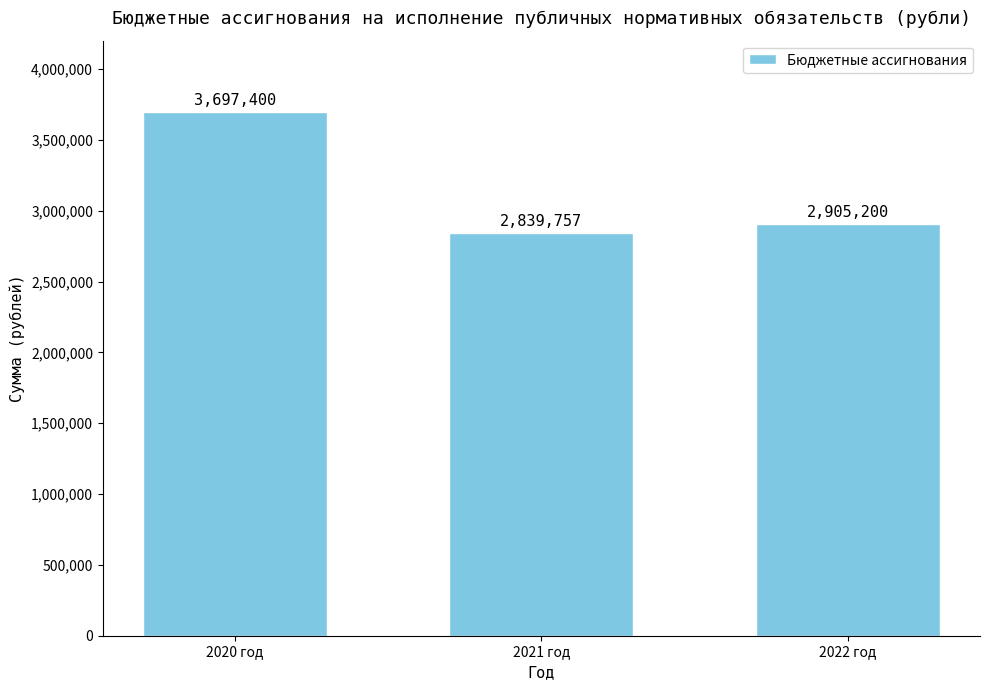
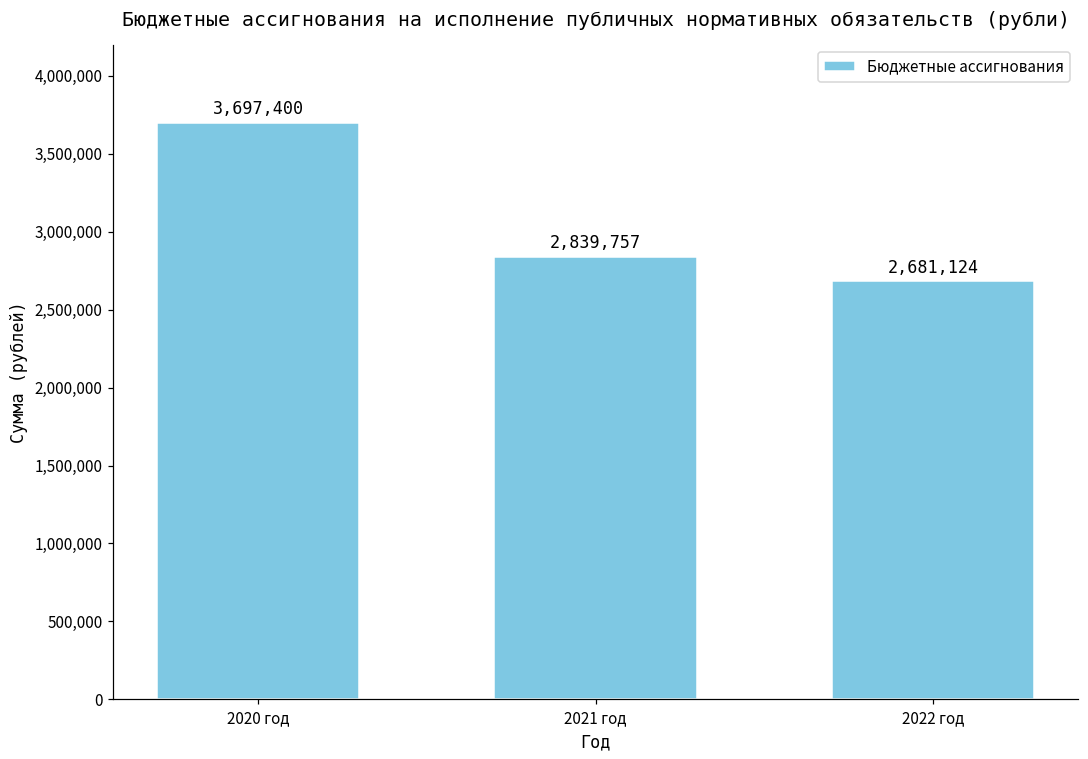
  {
    "2020 год": "3,697,400",
    "2021 год": "2,839,757",
-   "2022 год": "2,905,200"
+   "2022 год": "2,681,124"
  }
